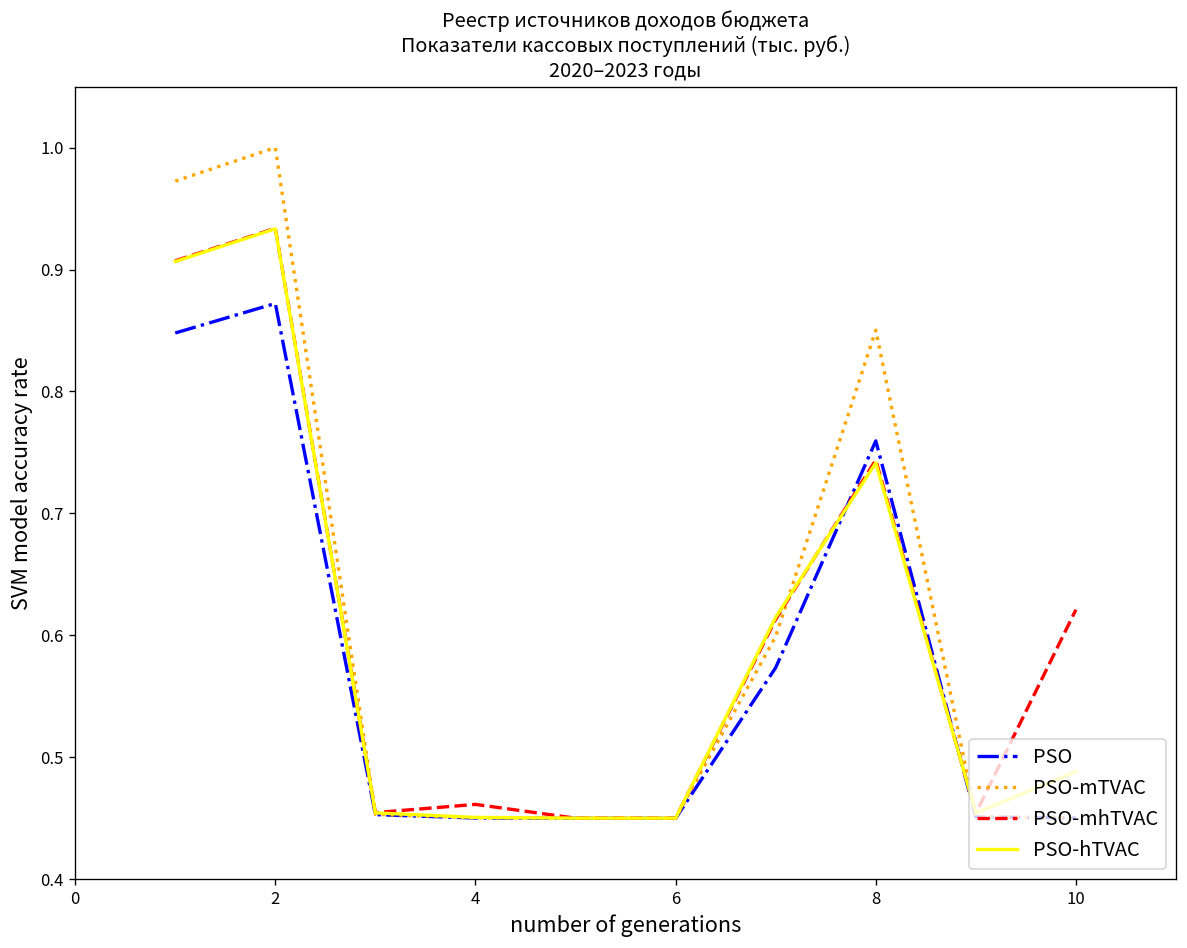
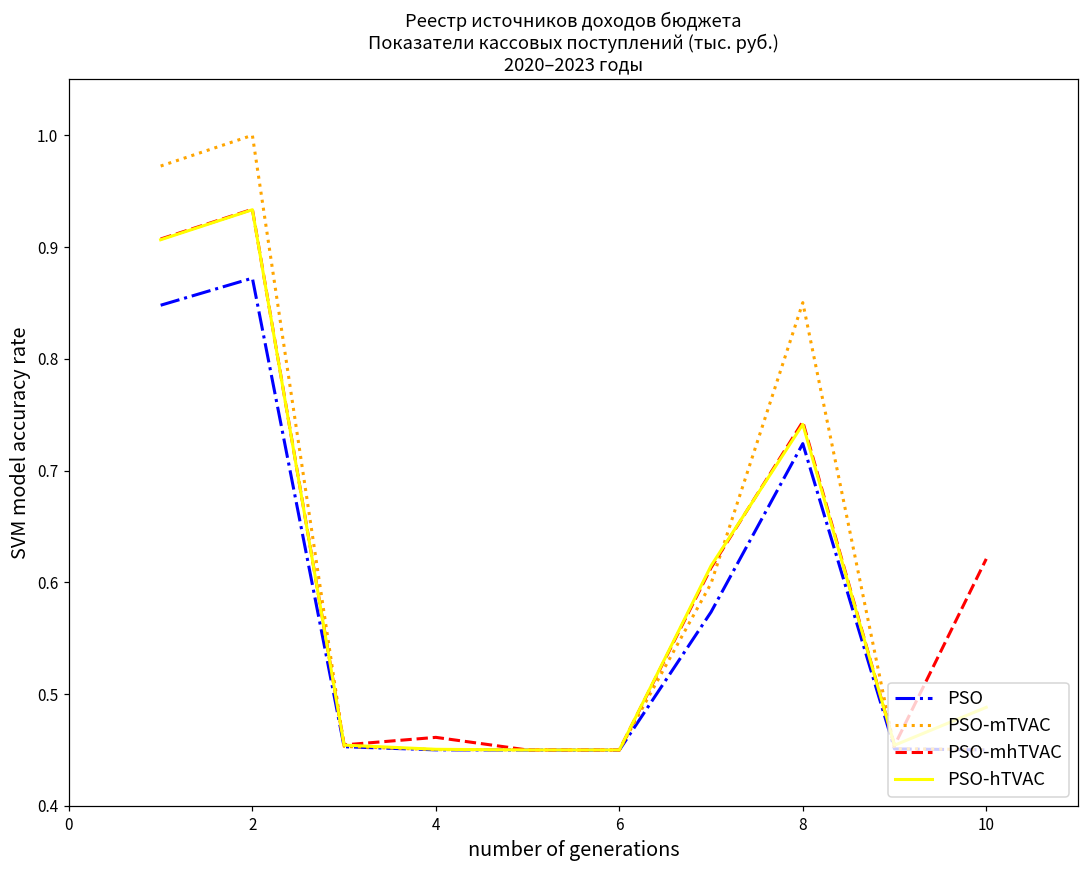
  {
    "PSO": {
      "2": 0.872,
-     "8": 0.759
+     "8": 0.724
    },
    "PSO-mTVAC": {
      "2": 1.000,
      "8": 0.850
    },
    "PSO-mhTVAC": {
      "4": 0.461,
      "10": 0.621
    }
  }
